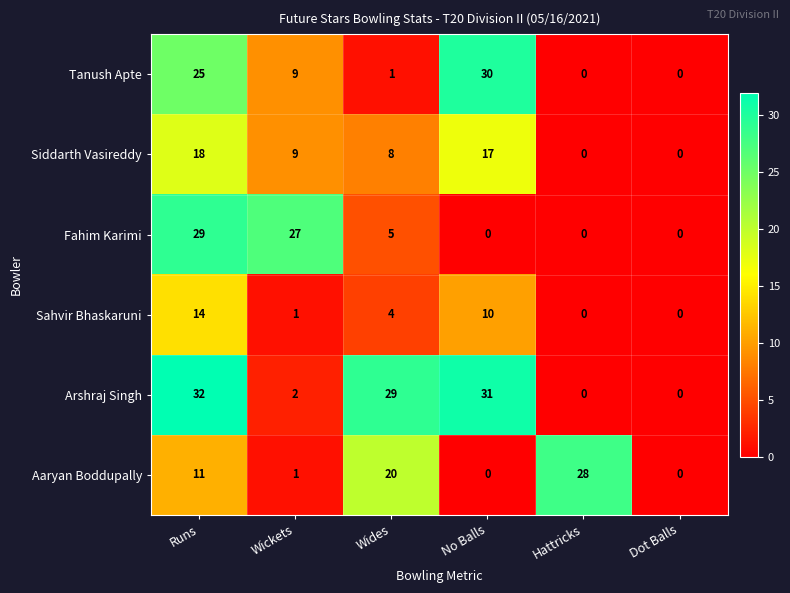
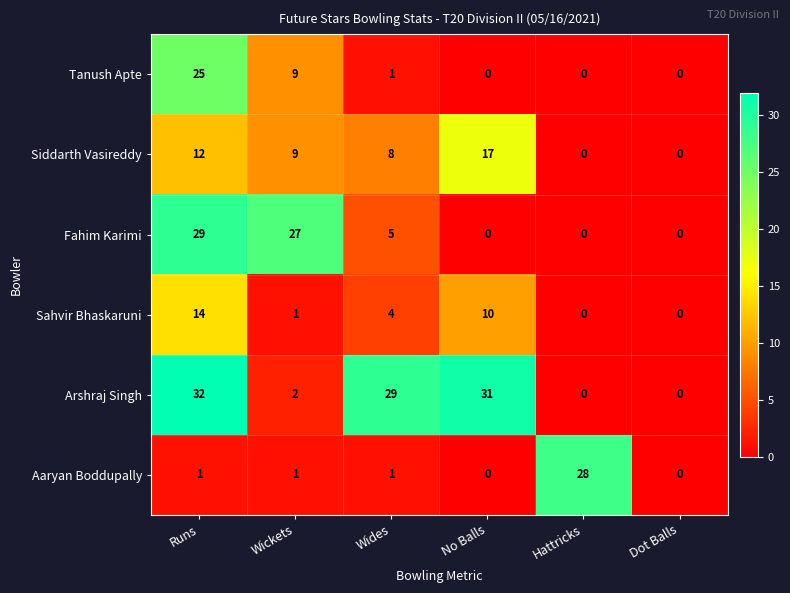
  {
    "Tanush Apte": {
      "Runs": 25,
      "Wickets": 9,
      "Wides": 1,
-     "No Balls": 30,
+     "No Balls": 0,
      "Hattricks": 0,
      "Dot Balls": 0
    },
    "Siddarth Vasireddy": {
-     "Runs": 18,
+     "Runs": 12,
      "Wickets": 9,
      "Wides": 8,
      "No Balls": 17,
      "Hattricks": 0,
      "Dot Balls": 0
    },
    "Fahim Karimi": {
      "Runs": 29,
      "Wickets": 27,
      "Wides": 5,
      "No Balls": 0,
      "Hattricks": 0,
      "Dot Balls": 0
    },
    "Sahvir Bhaskaruni": {
      "Runs": 14,
      "Wickets": 1,
      "Wides": 4,
      "No Balls": 10,
      "Hattricks": 0,
      "Dot Balls": 0
    },
    "Arshraj Singh": {
      "Runs": 32,
      "Wickets": 2,
      "Wides": 29,
      "No Balls": 31,
      "Hattricks": 0,
      "Dot Balls": 0
    },
    "Aaryan Boddupally": {
-     "Runs": 11,
+     "Runs": 1,
      "Wickets": 1,
-     "Wides": 20,
+     "Wides": 1,
      "No Balls": 0,
      "Hattricks": 28,
      "Dot Balls": 0
    }
  }
